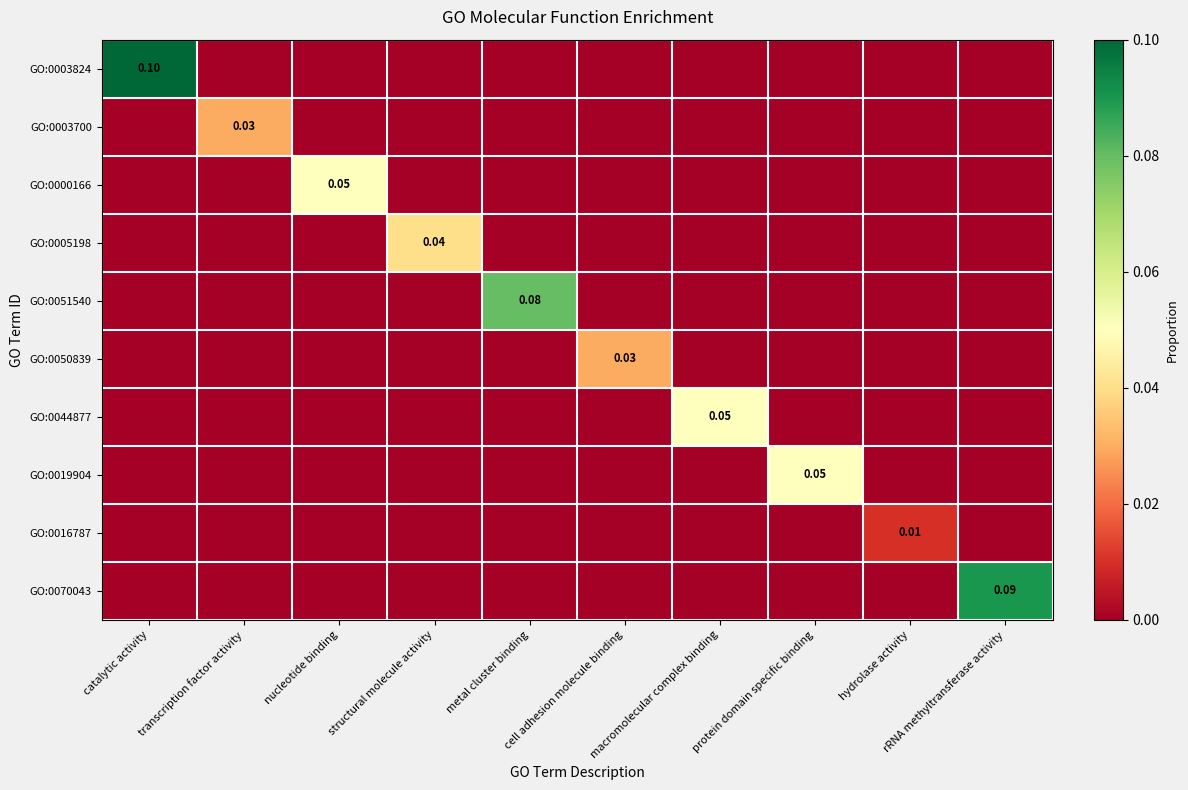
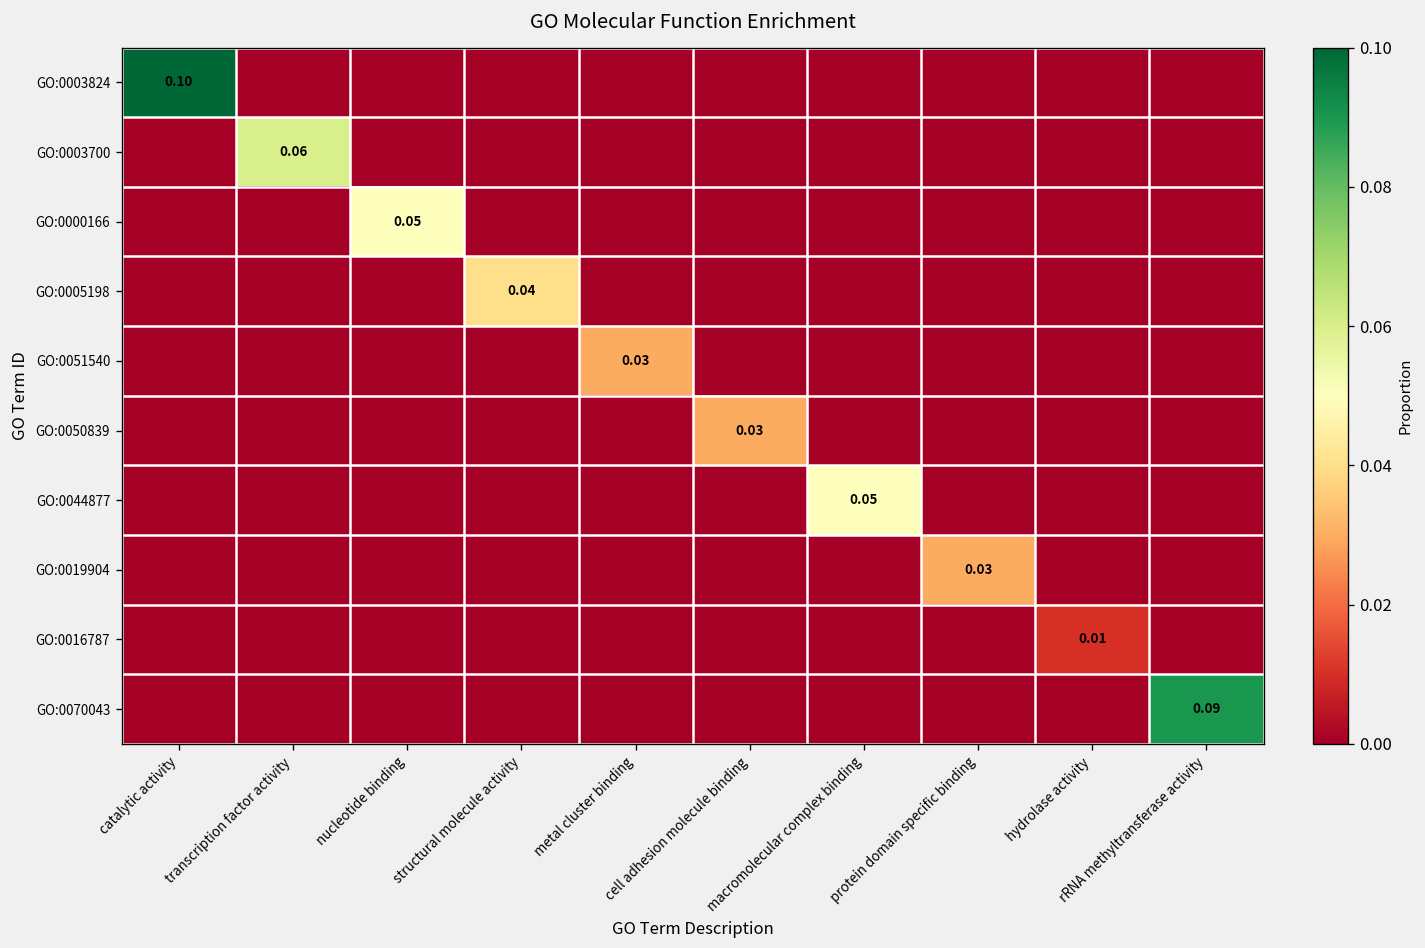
  {
    "GO:0003824": {
      "catalytic activity": 0.10
    },
    "GO:0003700": {
-     "transcription factor activity": 0.03
+     "transcription factor activity": 0.06
    },
    "GO:0000166": {
      "nucleotide binding": 0.05
    },
    "GO:0005198": {
      "structural molecule activity": 0.04
    },
    "GO:0051540": {
-     "metal cluster binding": 0.08
+     "metal cluster binding": 0.03
    },
    "GO:0050839": {
      "cell adhesion molecule binding": 0.03
    },
    "GO:0044877": {
      "macromolecular complex binding": 0.05
    },
    "GO:0019904": {
-     "protein domain specific binding": 0.05
+     "protein domain specific binding": 0.03
    },
    "GO:0016787": {
      "hydrolase activity": 0.01
    },
    "GO:0070043": {
      "rRNA methyltransferase activity": 0.09
    }
  }
